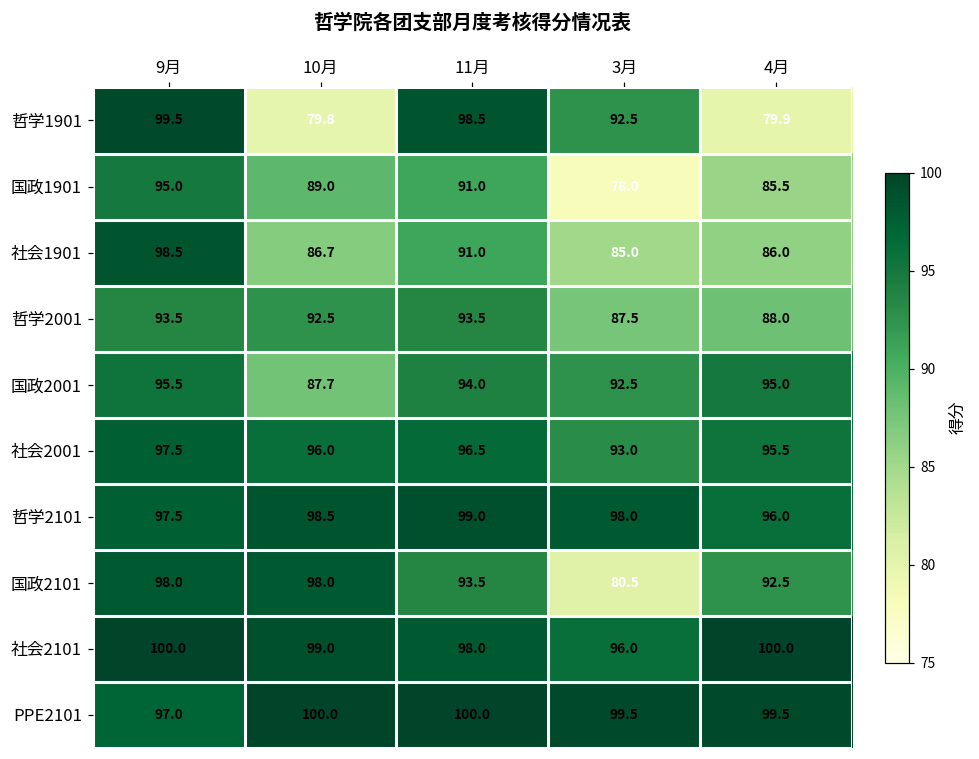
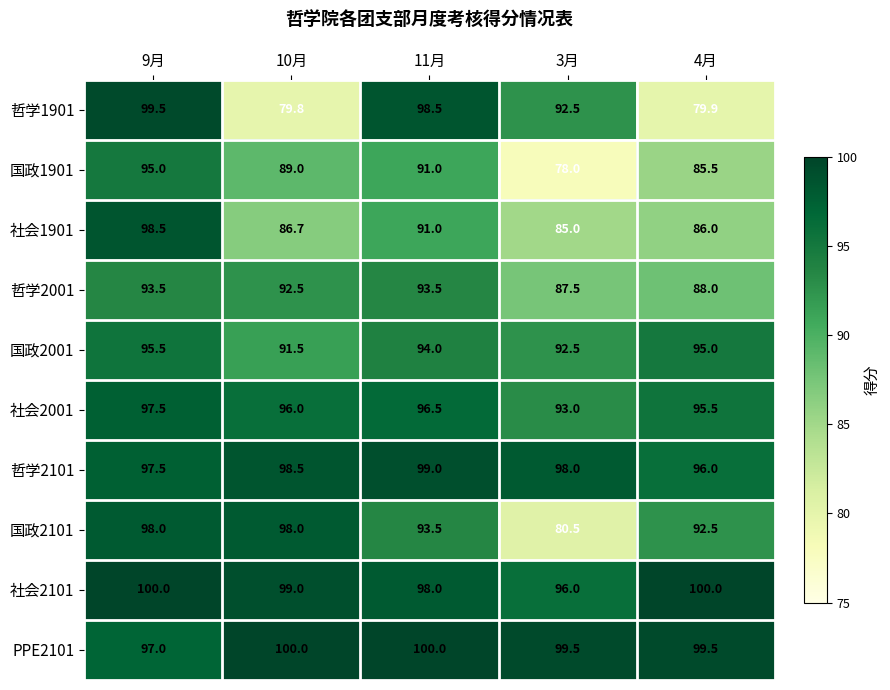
  {
    "哲学1901": {
      "9月": 99.5,
      "10月": 79.8,
      "11月": 98.5,
      "3月": 92.5,
      "4月": 79.9
    },
    "国政1901": {
      "9月": 95.0,
      "10月": 89.0,
      "11月": 91.0,
      "3月": 78.0,
      "4月": 85.5
    },
    "社会1901": {
      "9月": 98.5,
      "10月": 86.7,
      "11月": 91.0,
      "3月": 85.0,
      "4月": 86.0
    },
    "哲学2001": {
      "9月": 93.5,
      "10月": 92.5,
      "11月": 93.5,
      "3月": 87.5,
      "4月": 88.0
    },
    "国政2001": {
      "9月": 95.5,
-     "10月": 87.7,
+     "10月": 91.5,
      "11月": 94.0,
      "3月": 92.5,
      "4月": 95.0
    },
    "社会2001": {
      "9月": 97.5,
      "10月": 96.0,
      "11月": 96.5,
      "3月": 93.0,
      "4月": 95.5
    },
    "哲学2101": {
      "9月": 97.5,
      "10月": 98.5,
      "11月": 99.0,
      "3月": 98.0,
      "4月": 96.0
    },
    "国政2101": {
      "9月": 98.0,
      "10月": 98.0,
      "11月": 93.5,
      "3月": 80.5,
      "4月": 92.5
    },
    "社会2101": {
      "9月": 100.0,
      "10月": 99.0,
      "11月": 98.0,
      "3月": 96.0,
      "4月": 100.0
    },
    "PPE2101": {
      "9月": 97.0,
      "10月": 100.0,
      "11月": 100.0,
      "3月": 99.5,
      "4月": 99.5
    }
  }
